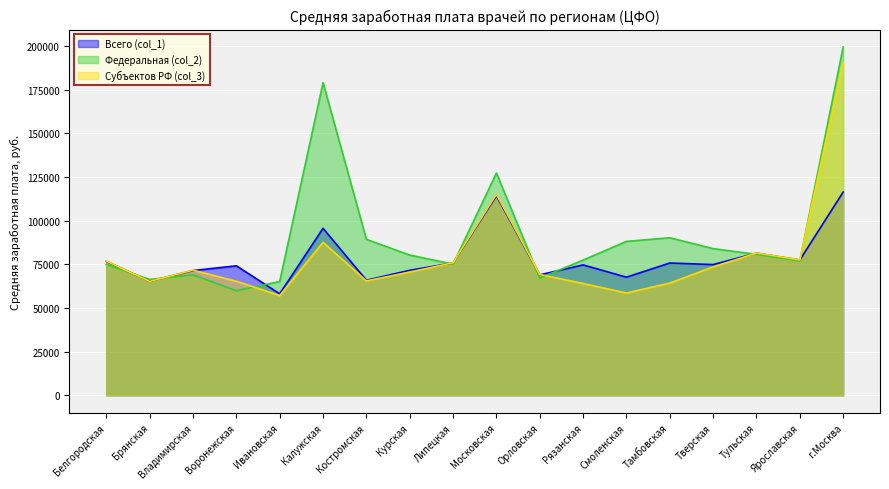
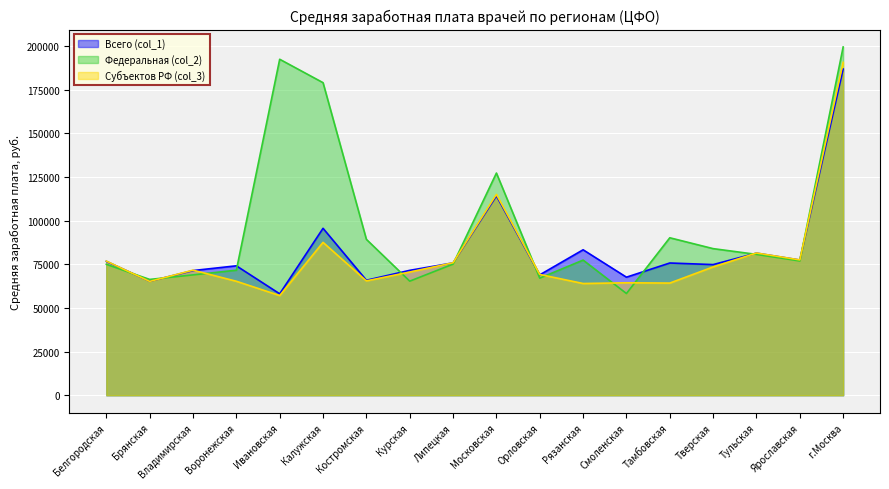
  {
    "Всего (col_1)": {
      "Воронежская": 74000,
      "Калужская": 96000,
-     "Рязанская": 75000,
+     "Рязанская": 83000,
      "Смоленская": 68000,
      "Тамбовская": 76000,
-     "г.Москва": 116000
+     "г.Москва": 187000
    },
    "Федеральная (col_2)": {
      "Белгородская": 75000,
      "Владимирская": 69000,
-     "Воронежская": 60000,
-     "Ивановская": 65000,
+     "Воронежская": 72000,
+     "Ивановская": 193000,
      "Калужская": 179000,
      "Костромская": 89000,
-     "Курская": 80000,
+     "Курская": 65000,
      "Московская": 127000,
      "Орловская": 67000,
      "Рязанская": 77000,
-     "Смоленская": 88000,
+     "Смоленская": 58000,
      "Тамбовская": 90000,
      "Тверская": 84000,
      "г.Москва": 200000
    },
    "Субъектов РФ (col_3)": {
      "Воронежская": 65000,
      "Калужская": 88000,
      "Рязанская": 64000,
-     "Смоленская": 59000,
+     "Смоленская": 64000,
      "Тамбовская": 64000,
      "г.Москва": 191000
    }
  }
